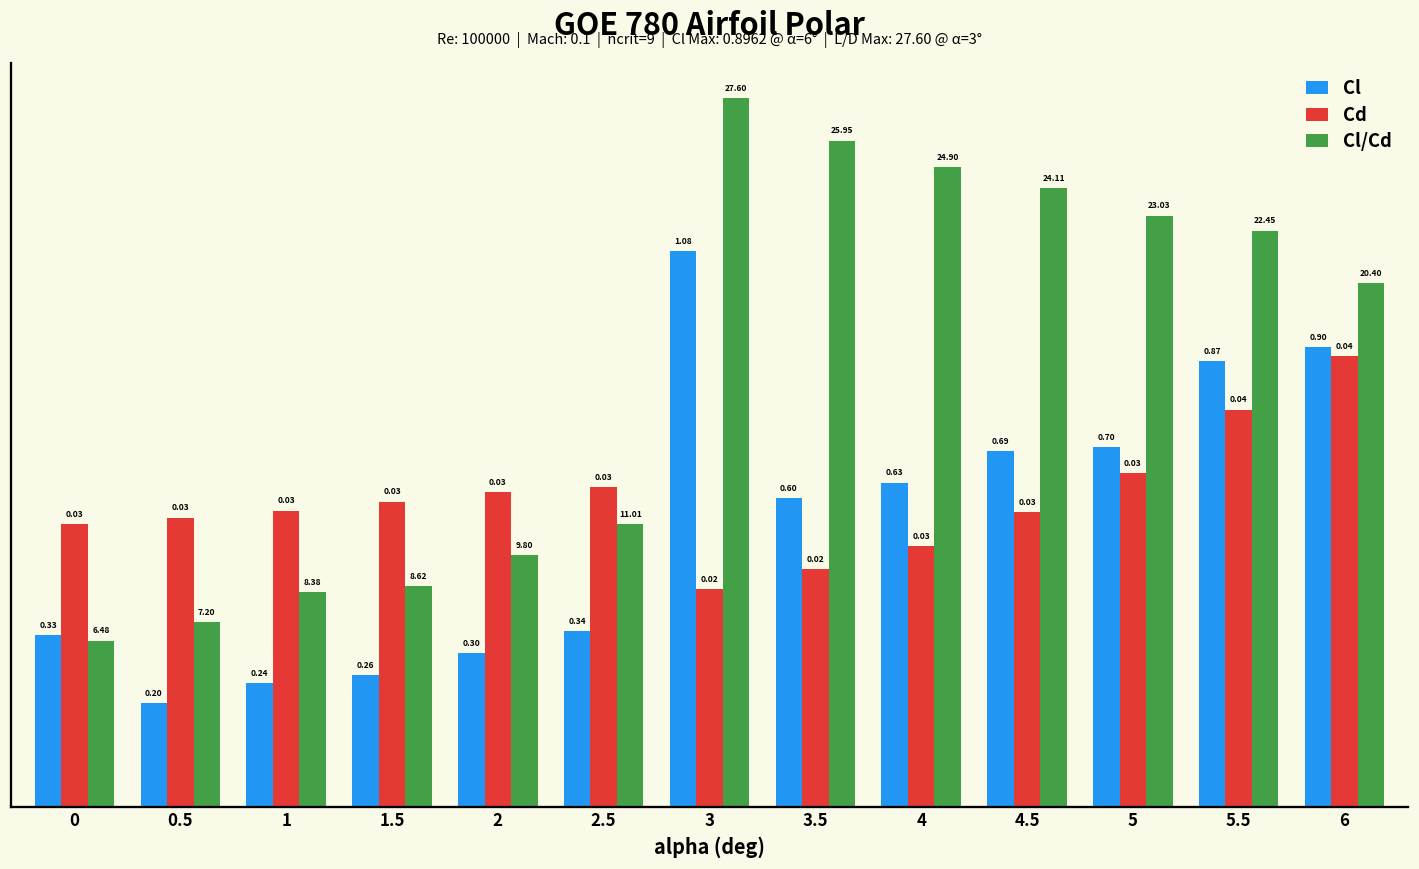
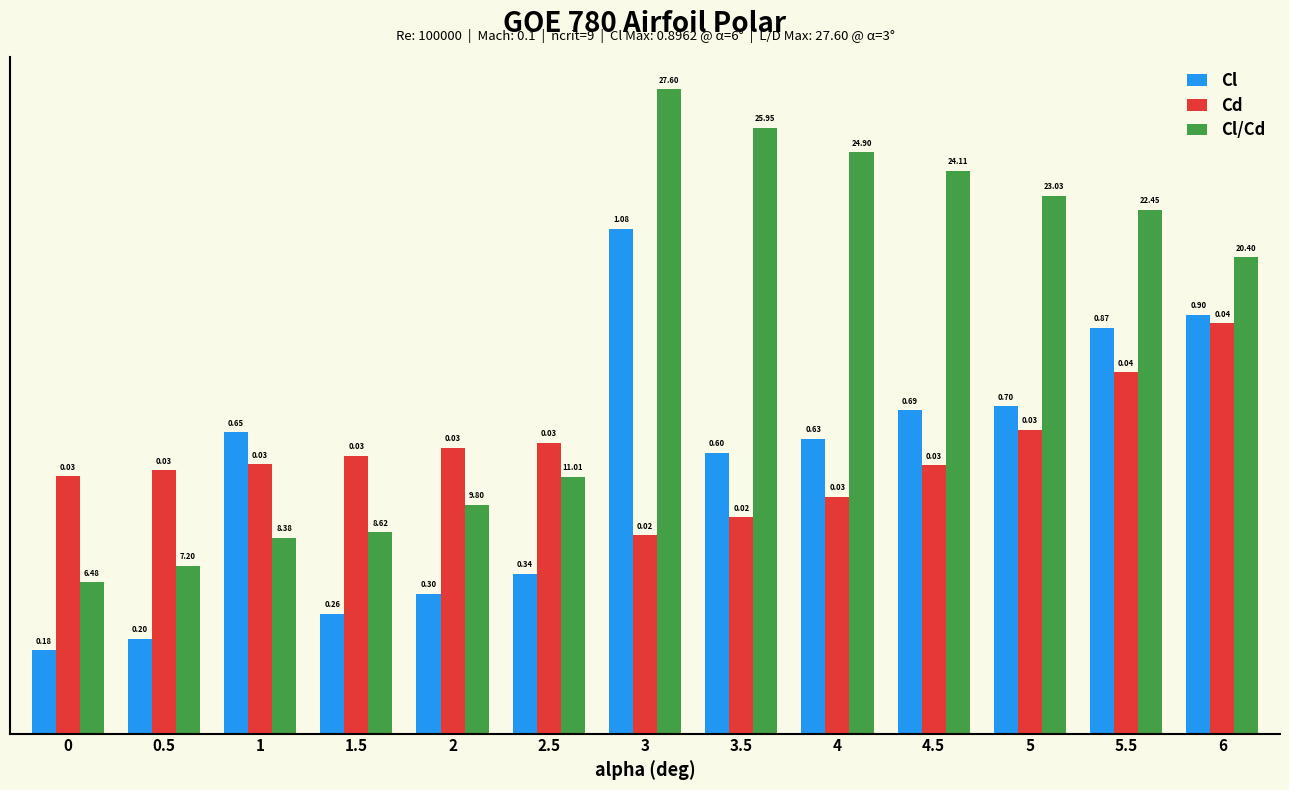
  {
    "Cl": {
-     "0": 0.33,
+     "0": 0.18,
      "0.5": 0.20,
-     "1": 0.24,
+     "1": 0.65,
      "1.5": 0.26,
      "2": 0.30,
      "2.5": 0.34,
      "3": 1.08,
      "3.5": 0.60,
      "4": 0.63,
      "4.5": 0.69,
      "5": 0.70,
      "5.5": 0.87,
      "6": 0.90
    }
  }
